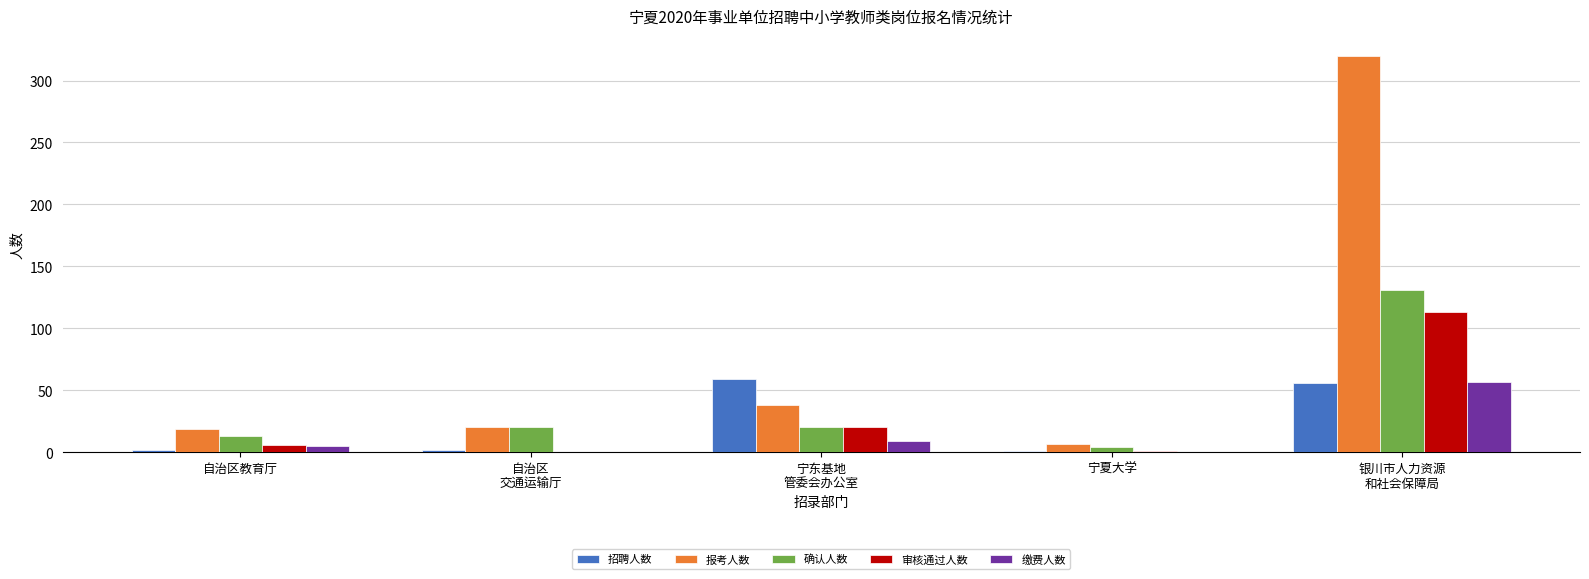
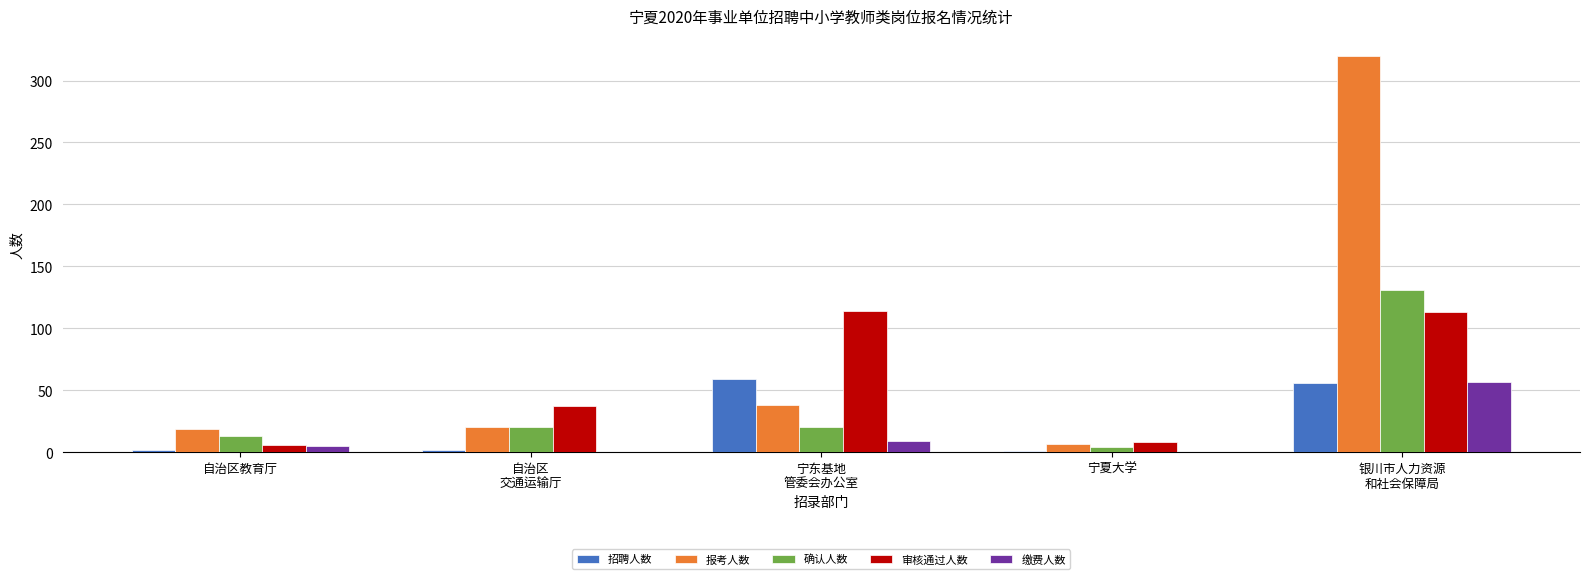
  {
    "招聘人数": {
      "宁东基地 管委会办公室": 59,
      "银川市人力资源 和社会保障局": 56
    },
    "报考人数": {
      "自治区教育厅": 19,
      "自治区 交通运输厅": 20,
      "宁东基地 管委会办公室": 38,
      "宁夏大学": 7,
      "银川市人力资源 和社会保障局": 320
    },
    "确认人数": {
      "自治区教育厅": 13,
      "自治区 交通运输厅": 20,
      "宁东基地 管委会办公室": 20,
      "宁夏大学": 4,
      "银川市人力资源 和社会保障局": 131
    },
    "审核通过人数": {
      "自治区教育厅": 6,
-     "自治区 交通运输厅": 0,
-     "宁东基地 管委会办公室": 20,
-     "宁夏大学": 1,
+     "自治区 交通运输厅": 37,
+     "宁东基地 管委会办公室": 114,
+     "宁夏大学": 8,
      "银川市人力资源 和社会保障局": 113
    },
    "缴费人数": {
      "自治区教育厅": 5,
      "自治区 交通运输厅": 0,
      "宁东基地 管委会办公室": 9,
      "宁夏大学": 0,
      "银川市人力资源 和社会保障局": 57
    }
  }
